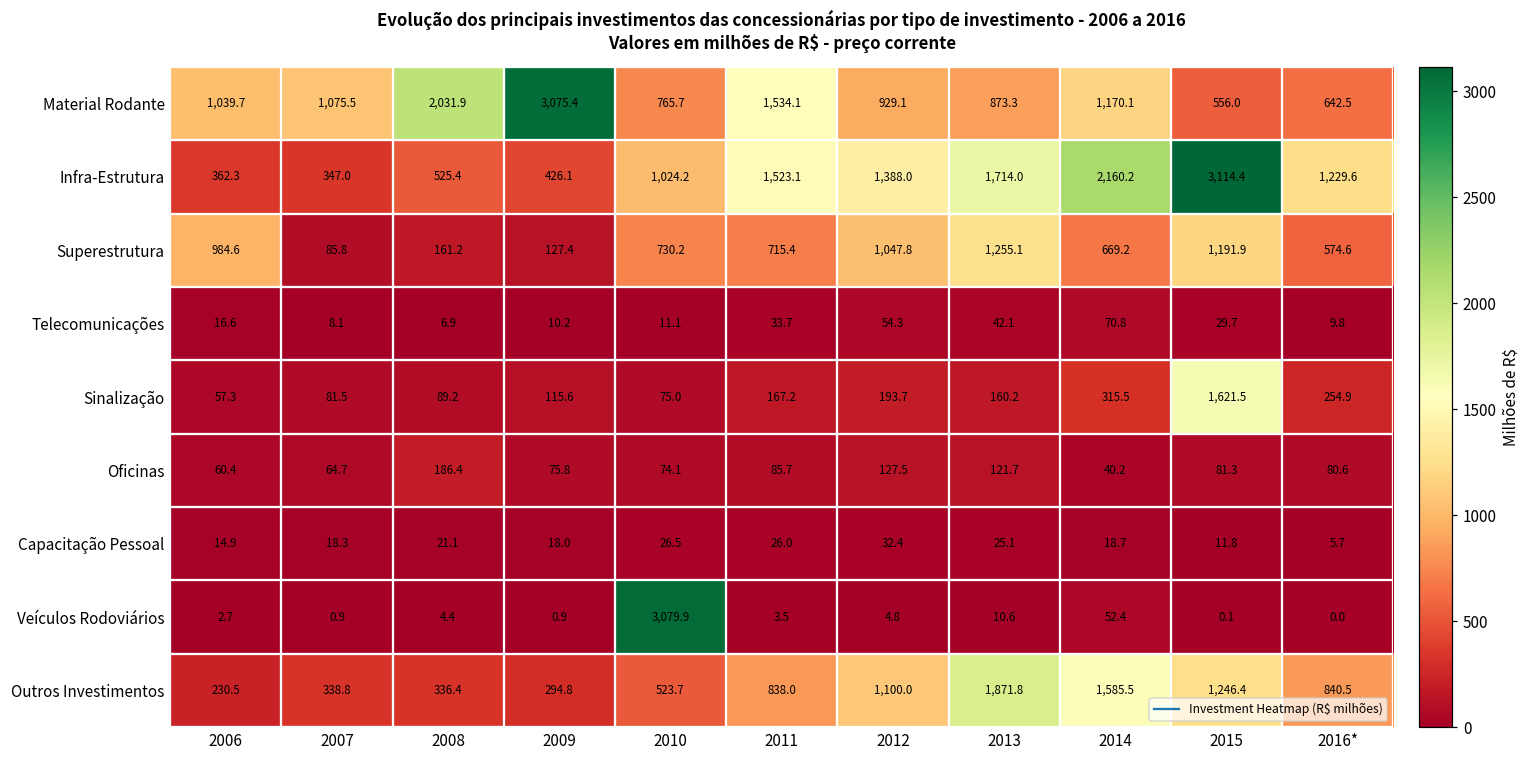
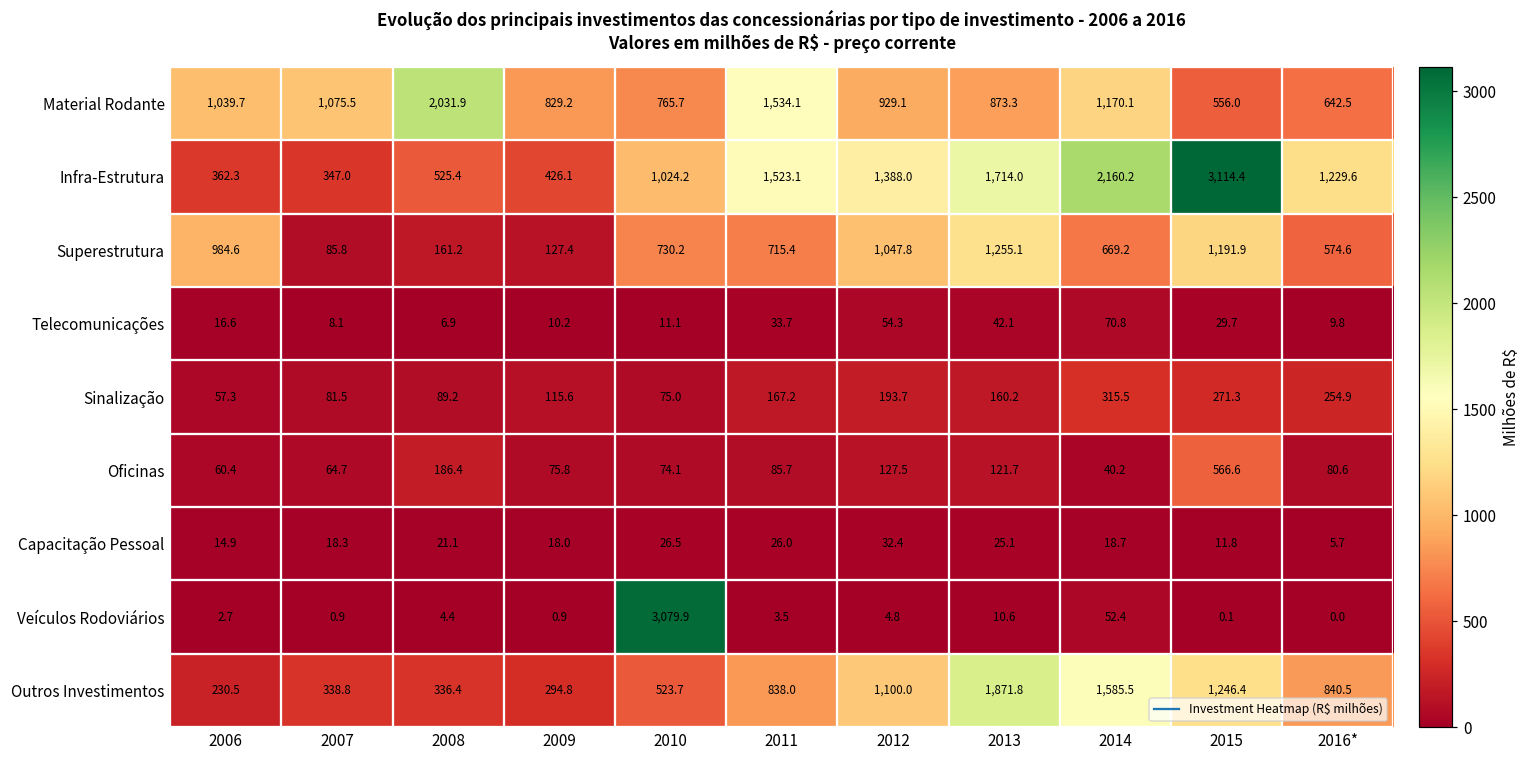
  {
    "Material Rodante": {
      "2006": "1,039.7",
      "2007": "1,075.5",
      "2008": "2,031.9",
-     "2009": "3,075.4",
+     "2009": "829.2",
      "2010": "765.7",
      "2011": "1,534.1",
      "2012": "929.1",
      "2013": "873.3",
      "2014": "1,170.1",
      "2015": "556.0",
      "2016*": "642.5"
    },
    "Infra-Estrutura": {
      "2006": "362.3",
      "2007": "347.0",
      "2008": "525.4",
      "2009": "426.1",
      "2010": "1,024.2",
      "2011": "1,523.1",
      "2012": "1,388.0",
      "2013": "1,714.0",
      "2014": "2,160.2",
      "2015": "3,114.4",
      "2016*": "1,229.6"
    },
    "Superestrutura": {
      "2006": "984.6",
      "2007": "85.8",
      "2008": "161.2",
      "2009": "127.4",
      "2010": "730.2",
      "2011": "715.4",
      "2012": "1,047.8",
      "2013": "1,255.1",
      "2014": "669.2",
      "2015": "1,191.9",
      "2016*": "574.6"
    },
    "Telecomunicações": {
      "2006": "16.6",
      "2007": "8.1",
      "2008": "6.9",
      "2009": "10.2",
      "2010": "11.1",
      "2011": "33.7",
      "2012": "54.3",
      "2013": "42.1",
      "2014": "70.8",
      "2015": "29.7",
      "2016*": "9.8"
    },
    "Sinalização": {
      "2006": "57.3",
      "2007": "81.5",
      "2008": "89.2",
      "2009": "115.6",
      "2010": "75.0",
      "2011": "167.2",
      "2012": "193.7",
      "2013": "160.2",
      "2014": "315.5",
-     "2015": "1,621.5",
+     "2015": "271.3",
      "2016*": "254.9"
    },
    "Oficinas": {
      "2006": "60.4",
      "2007": "64.7",
      "2008": "186.4",
      "2009": "75.8",
      "2010": "74.1",
      "2011": "85.7",
      "2012": "127.5",
      "2013": "121.7",
      "2014": "40.2",
-     "2015": "81.3",
+     "2015": "566.6",
      "2016*": "80.6"
    },
    "Capacitação Pessoal": {
      "2006": "14.9",
      "2007": "18.3",
      "2008": "21.1",
      "2009": "18.0",
      "2010": "26.5",
      "2011": "26.0",
      "2012": "32.4",
      "2013": "25.1",
      "2014": "18.7",
      "2015": "11.8",
      "2016*": "5.7"
    },
    "Veículos Rodoviários": {
      "2006": "2.7",
      "2007": "0.9",
      "2008": "4.4",
      "2009": "0.9",
      "2010": "3,079.9",
      "2011": "3.5",
      "2012": "4.8",
      "2013": "10.6",
      "2014": "52.4",
      "2015": "0.1",
      "2016*": "0.0"
    },
    "Outros Investimentos": {
      "2006": "230.5",
      "2007": "338.8",
      "2008": "336.4",
      "2009": "294.8",
      "2010": "523.7",
      "2011": "838.0",
      "2012": "1,100.0",
      "2013": "1,871.8",
      "2014": "1,585.5",
      "2015": "1,246.4",
      "2016*": "840.5"
    }
  }
